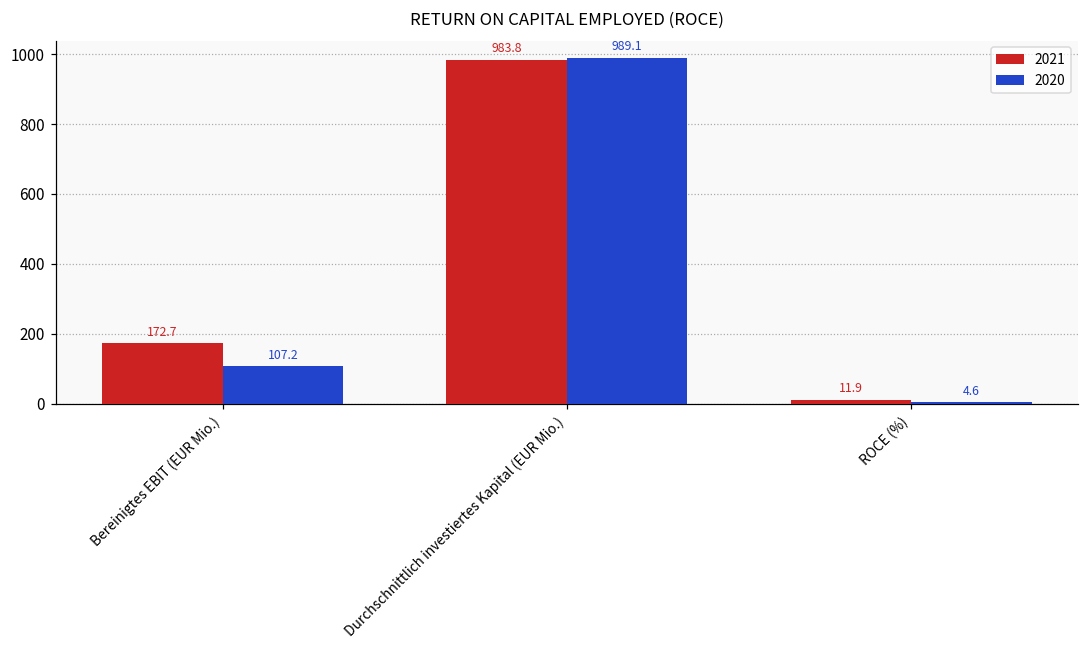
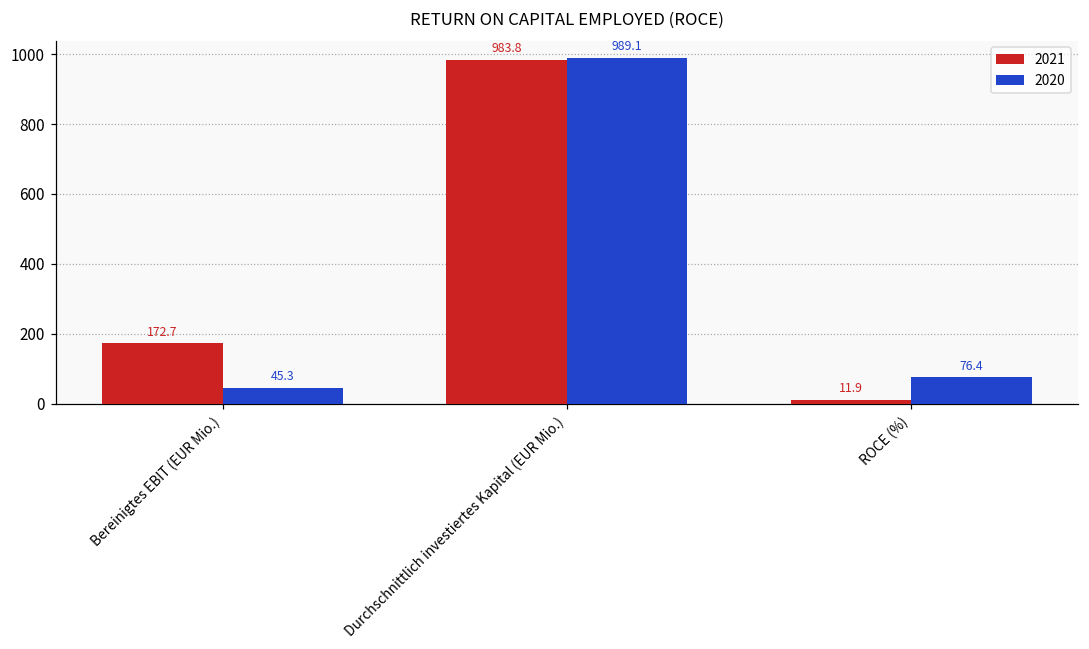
  {
    "2021": {
      "Bereinigtes EBIT (EUR Mio.)": 172.7,
      "Durchschnittlich investiertes Kapital (EUR Mio.)": 983.8,
      "ROCE (%)": 11.9
    },
    "2020": {
-     "Bereinigtes EBIT (EUR Mio.)": 107.2,
+     "Bereinigtes EBIT (EUR Mio.)": 45.3,
      "Durchschnittlich investiertes Kapital (EUR Mio.)": 989.1,
-     "ROCE (%)": 4.6
+     "ROCE (%)": 76.4
    }
  }
